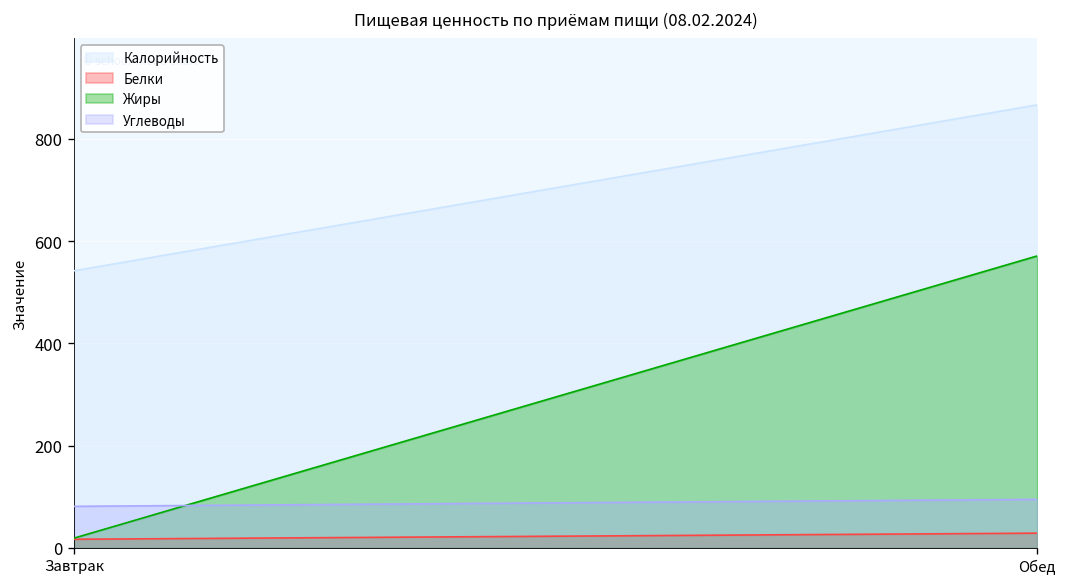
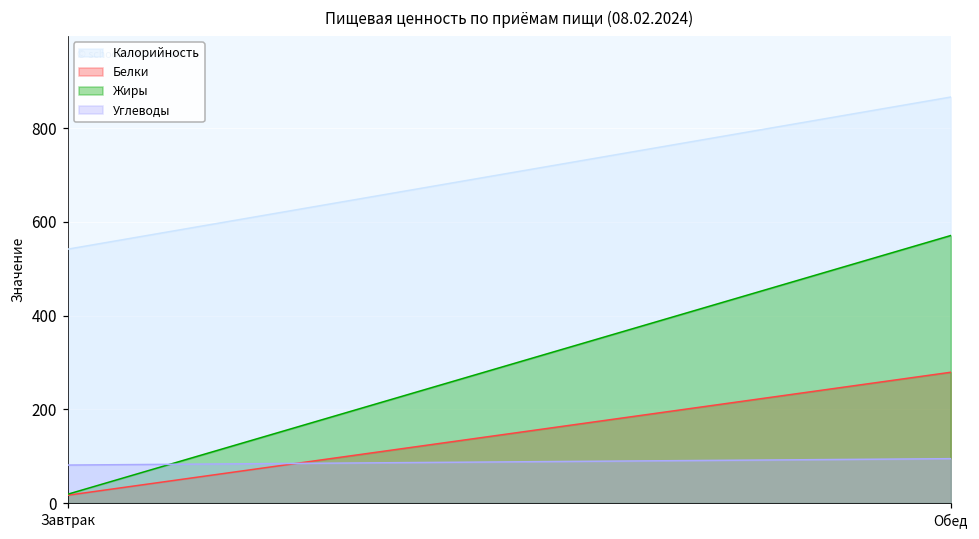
  {
    "Белки": {
-     "Обед": 30
+     "Обед": 280
    },
    "Жиры": {
      "Обед": 570
    }
  }
